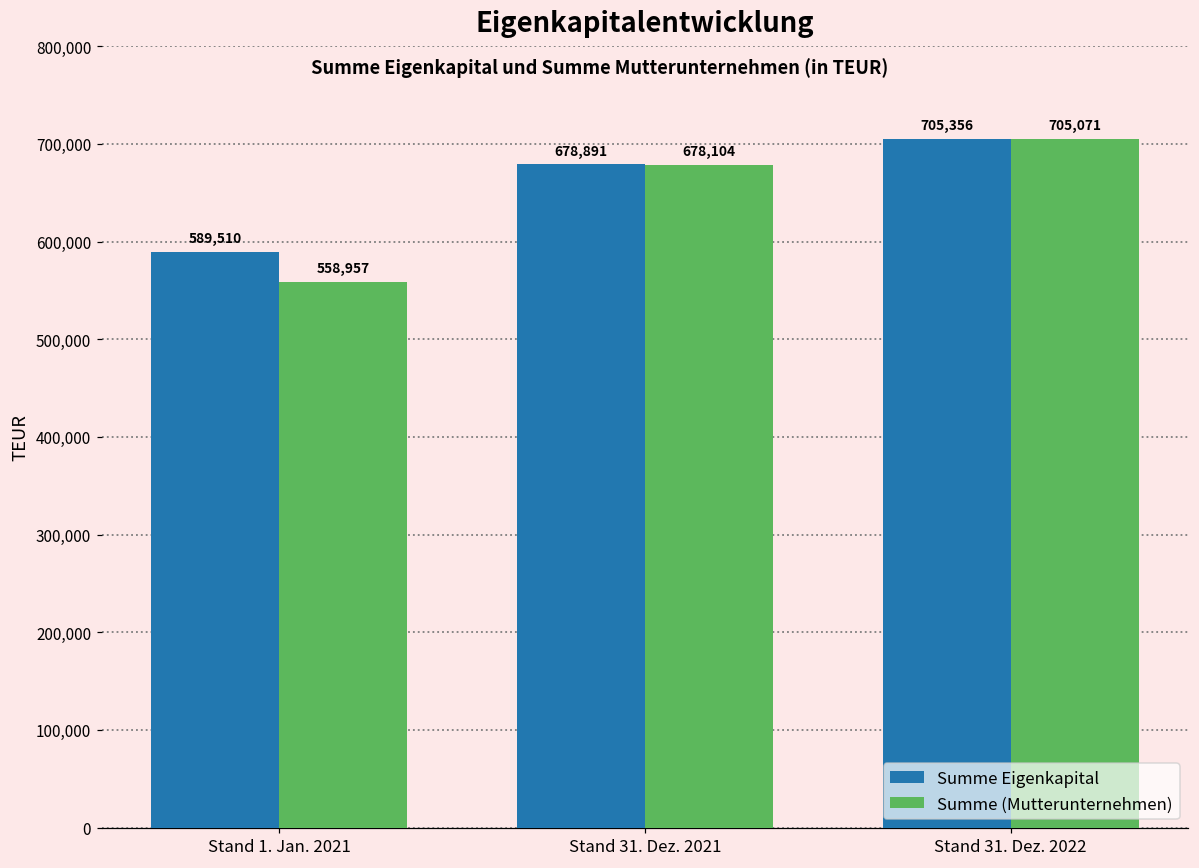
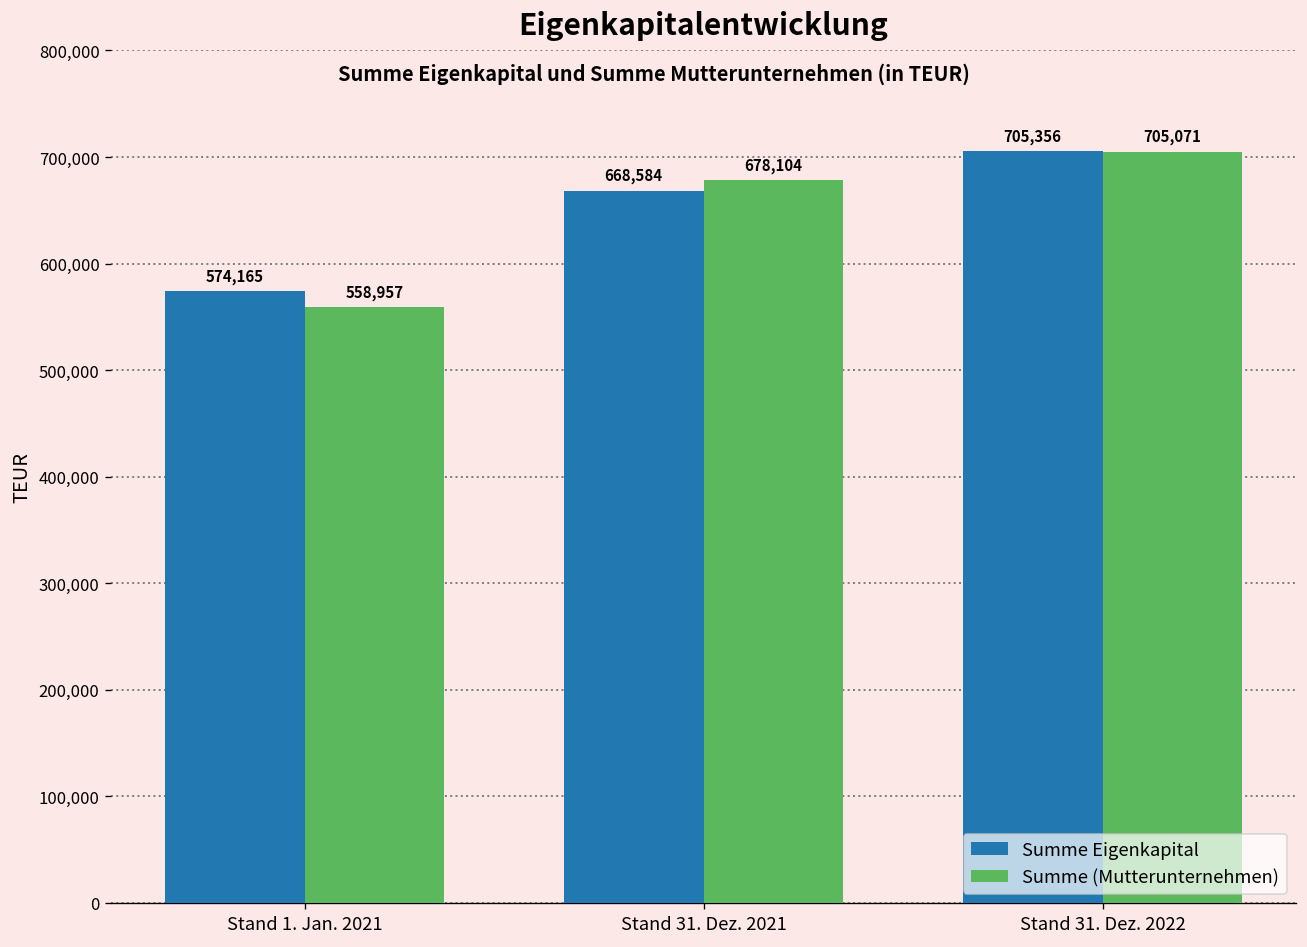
  {
    "Summe Eigenkapital": {
-     "Stand 1. Jan. 2021": "589,510",
-     "Stand 31. Dez. 2021": "678,891",
+     "Stand 1. Jan. 2021": "574,165",
+     "Stand 31. Dez. 2021": "668,584",
      "Stand 31. Dez. 2022": "705,356"
    },
    "Summe (Mutterunternehmen)": {
      "Stand 1. Jan. 2021": "558,957",
      "Stand 31. Dez. 2021": "678,104",
      "Stand 31. Dez. 2022": "705,071"
    }
  }
